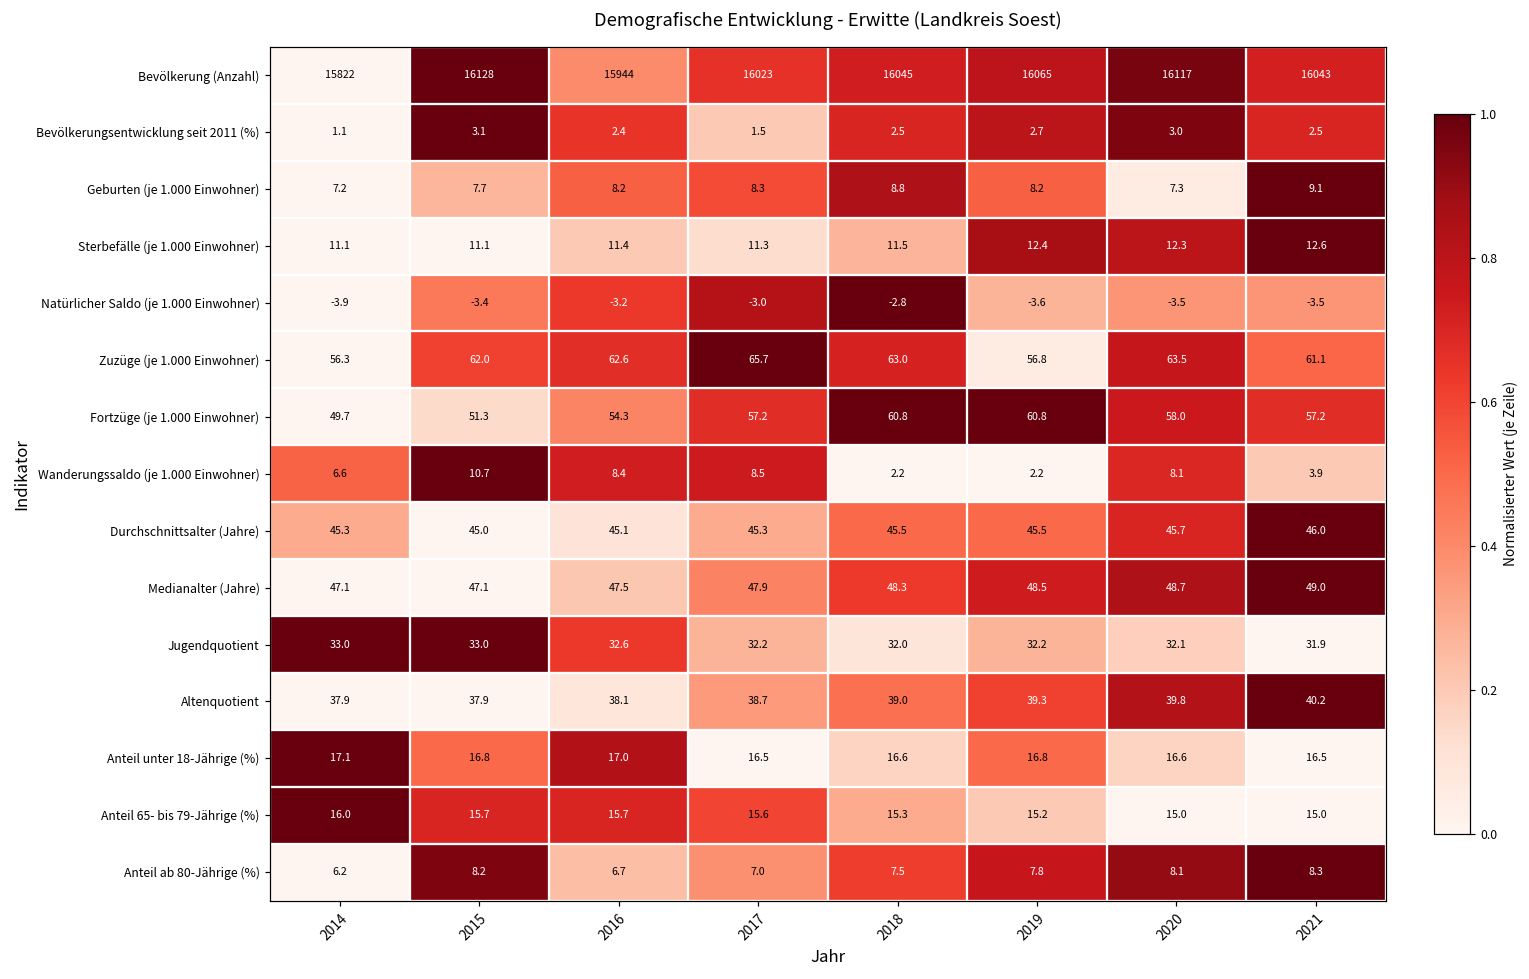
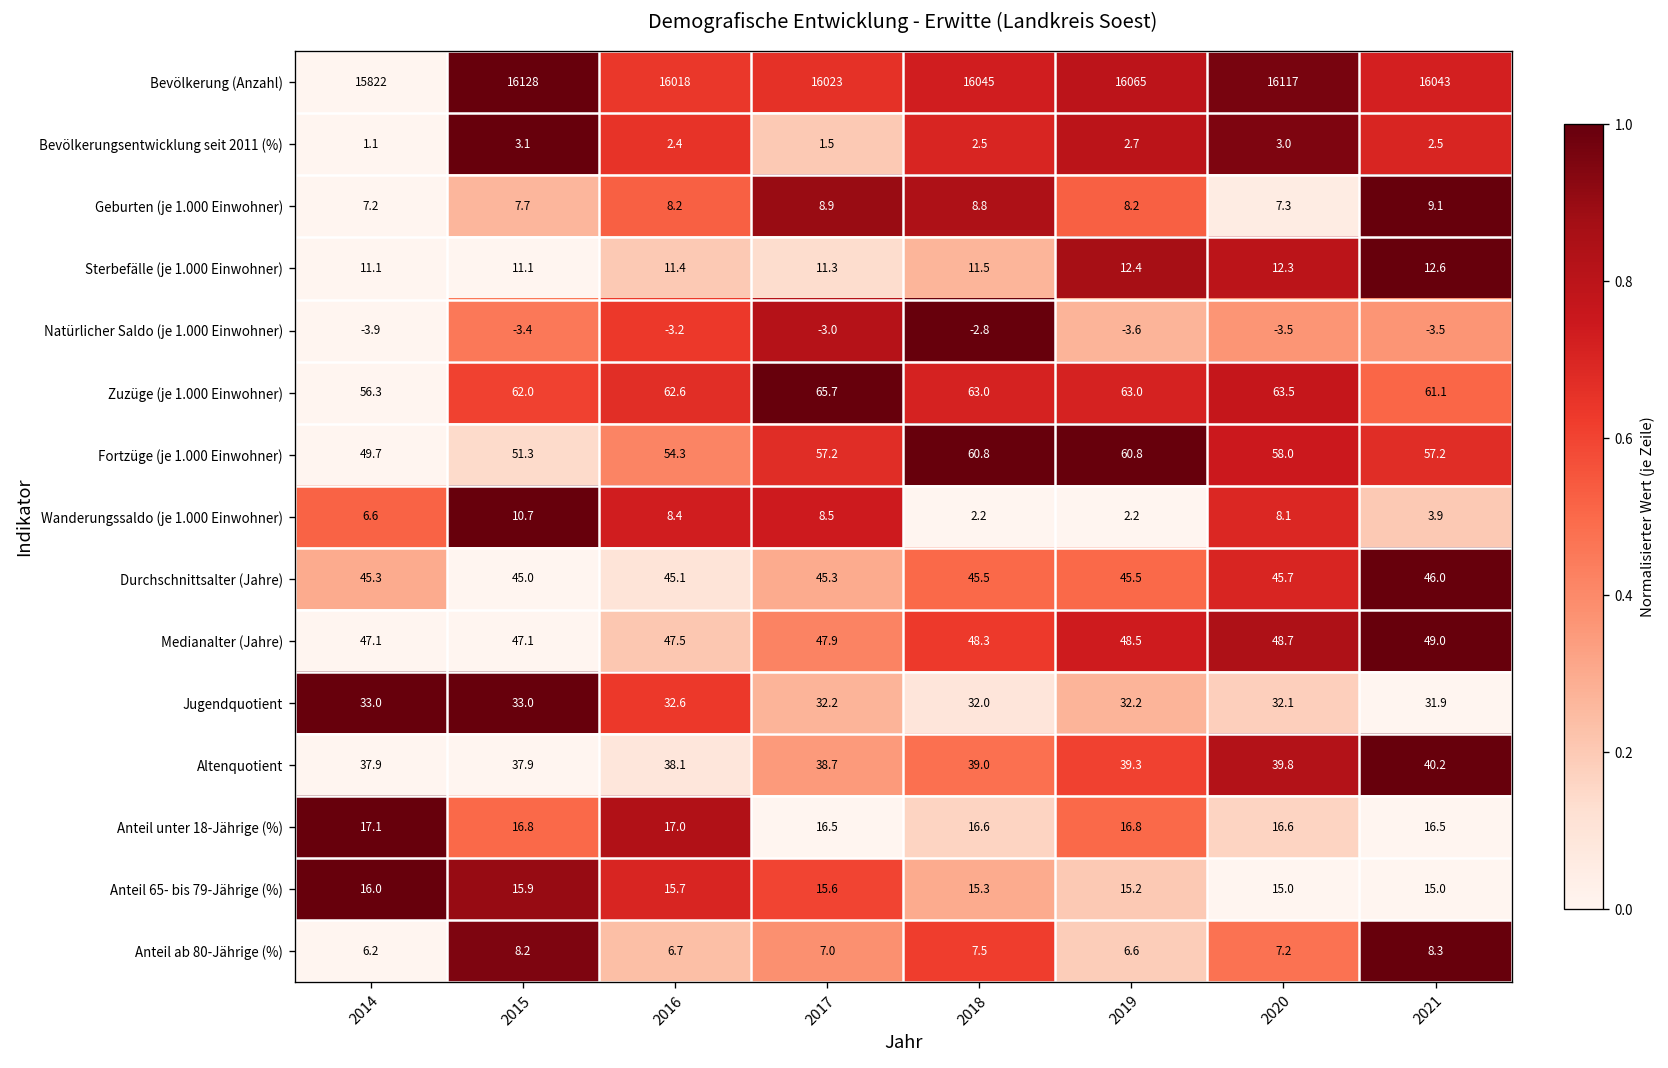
  {
    "Bevölkerung (Anzahl)": {
      "2014": 15822,
      "2015": 16128,
-     "2016": 15944,
+     "2016": 16018,
      "2017": 16023,
      "2018": 16045,
      "2019": 16065,
      "2020": 16117,
      "2021": 16043
    },
    "Bevölkerungsentwicklung seit 2011 (%)": {
      "2014": 1.1,
      "2015": 3.1,
      "2016": 2.4,
      "2017": 1.5,
      "2018": 2.5,
      "2019": 2.7,
      "2020": 3.0,
      "2021": 2.5
    },
    "Geburten (je 1.000 Einwohner)": {
      "2014": 7.2,
      "2015": 7.7,
      "2016": 8.2,
-     "2017": 8.3,
+     "2017": 8.9,
      "2018": 8.8,
      "2019": 8.2,
      "2020": 7.3,
      "2021": 9.1
    },
    "Sterbefälle (je 1.000 Einwohner)": {
      "2014": 11.1,
      "2015": 11.1,
      "2016": 11.4,
      "2017": 11.3,
      "2018": 11.5,
      "2019": 12.4,
      "2020": 12.3,
      "2021": 12.6
    },
    "Natürlicher Saldo (je 1.000 Einwohner)": {
      "2014": -3.9,
      "2015": -3.4,
      "2016": -3.2,
      "2017": -3.0,
      "2018": -2.8,
      "2019": -3.6,
      "2020": -3.5,
      "2021": -3.5
    },
    "Zuzüge (je 1.000 Einwohner)": {
      "2014": 56.3,
      "2015": 62.0,
      "2016": 62.6,
      "2017": 65.7,
      "2018": 63.0,
-     "2019": 56.8,
+     "2019": 63.0,
      "2020": 63.5,
      "2021": 61.1
    },
    "Fortzüge (je 1.000 Einwohner)": {
      "2014": 49.7,
      "2015": 51.3,
      "2016": 54.3,
      "2017": 57.2,
      "2018": 60.8,
      "2019": 60.8,
      "2020": 58.0,
      "2021": 57.2
    },
    "Wanderungssaldo (je 1.000 Einwohner)": {
      "2014": 6.6,
      "2015": 10.7,
      "2016": 8.4,
      "2017": 8.5,
      "2018": 2.2,
      "2019": 2.2,
      "2020": 8.1,
      "2021": 3.9
    },
    "Durchschnittsalter (Jahre)": {
      "2014": 45.3,
      "2015": 45.0,
      "2016": 45.1,
      "2017": 45.3,
      "2018": 45.5,
      "2019": 45.5,
      "2020": 45.7,
      "2021": 46.0
    },
    "Medianalter (Jahre)": {
      "2014": 47.1,
      "2015": 47.1,
      "2016": 47.5,
      "2017": 47.9,
      "2018": 48.3,
      "2019": 48.5,
      "2020": 48.7,
      "2021": 49.0
    },
    "Jugendquotient": {
      "2014": 33.0,
      "2015": 33.0,
      "2016": 32.6,
      "2017": 32.2,
      "2018": 32.0,
      "2019": 32.2,
      "2020": 32.1,
      "2021": 31.9
    },
    "Altenquotient": {
      "2014": 37.9,
      "2015": 37.9,
      "2016": 38.1,
      "2017": 38.7,
      "2018": 39.0,
      "2019": 39.3,
      "2020": 39.8,
      "2021": 40.2
    },
    "Anteil unter 18-Jährige (%)": {
      "2014": 17.1,
      "2015": 16.8,
      "2016": 17.0,
      "2017": 16.5,
      "2018": 16.6,
      "2019": 16.8,
      "2020": 16.6,
      "2021": 16.5
    },
    "Anteil 65- bis 79-Jährige (%)": {
      "2014": 16.0,
-     "2015": 15.7,
+     "2015": 15.9,
      "2016": 15.7,
      "2017": 15.6,
      "2018": 15.3,
      "2019": 15.2,
      "2020": 15.0,
      "2021": 15.0
    },
    "Anteil ab 80-Jährige (%)": {
      "2014": 6.2,
      "2015": 8.2,
      "2016": 6.7,
      "2017": 7.0,
      "2018": 7.5,
-     "2019": 7.8,
-     "2020": 8.1,
+     "2019": 6.6,
+     "2020": 7.2,
      "2021": 8.3
    }
  }
